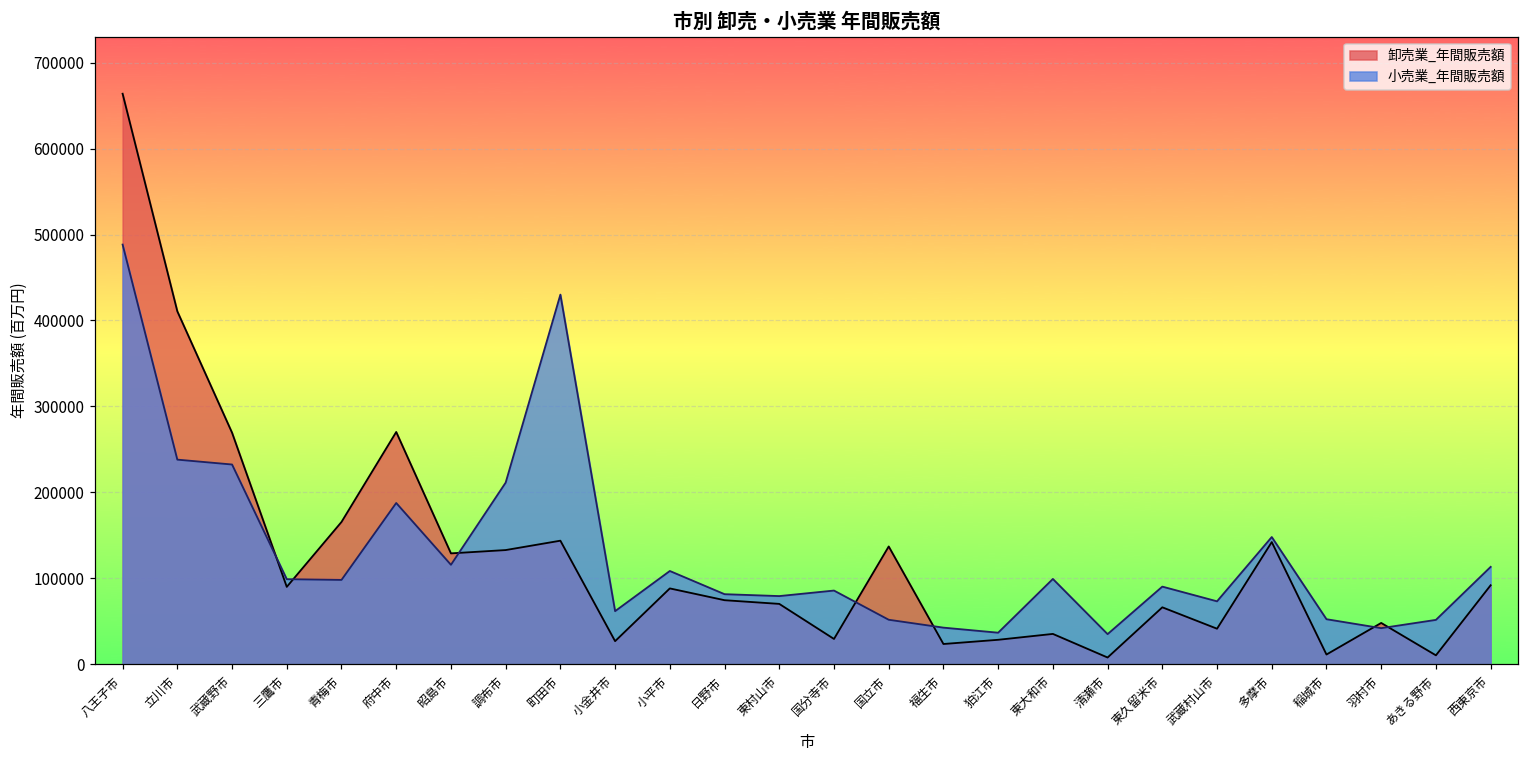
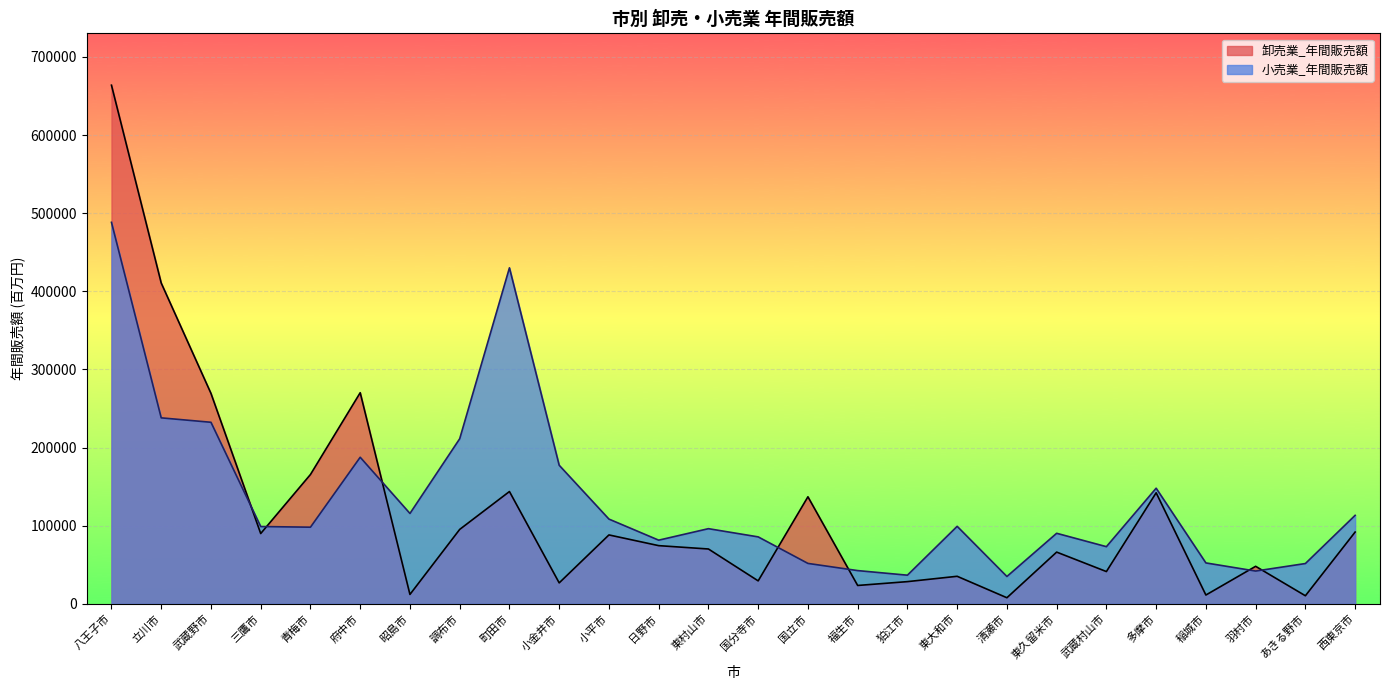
  {
    "卸売業_年間販売額": {
      "八王子市": 660000,
      "立川市": 410000,
      "武蔵野市": 270000,
      "三鷹市": 90000,
      "青梅市": 170000,
      "府中市": 270000,
-     "昭島市": 130000,
-     "調布市": 130000,
+     "昭島市": 10000,
+     "調布市": 100000,
      "町田市": 140000,
      "小金井市": 30000,
      "小平市": 90000,
      "日野市": 70000,
      "東村山市": 70000,
      "国分寺市": 30000,
      "国立市": 140000,
      "福生市": 20000,
      "狛江市": 30000,
      "東大和市": 40000,
      "清瀬市": 10000,
      "東久留米市": 70000,
      "武蔵村山市": 40000,
      "多摩市": 140000,
      "稲城市": 10000,
      "羽村市": 50000,
      "あきる野市": 10000,
      "西東京市": 90000
    },
    "小売業_年間販売額": {
      "八王子市": 490000,
      "立川市": 240000,
      "武蔵野市": 230000,
      "三鷹市": 100000,
      "青梅市": 100000,
      "府中市": 190000,
      "昭島市": 120000,
      "調布市": 210000,
      "町田市": 430000,
-     "小金井市": 60000,
+     "小金井市": 180000,
      "小平市": 110000,
      "日野市": 80000,
-     "東村山市": 80000,
+     "東村山市": 100000,
      "国分寺市": 90000,
      "国立市": 50000,
      "福生市": 40000,
      "狛江市": 40000,
      "東大和市": 100000,
      "清瀬市": 40000,
      "東久留米市": 90000,
      "武蔵村山市": 70000,
      "多摩市": 150000,
      "稲城市": 50000,
      "羽村市": 40000,
      "あきる野市": 50000,
      "西東京市": 110000
    }
  }
